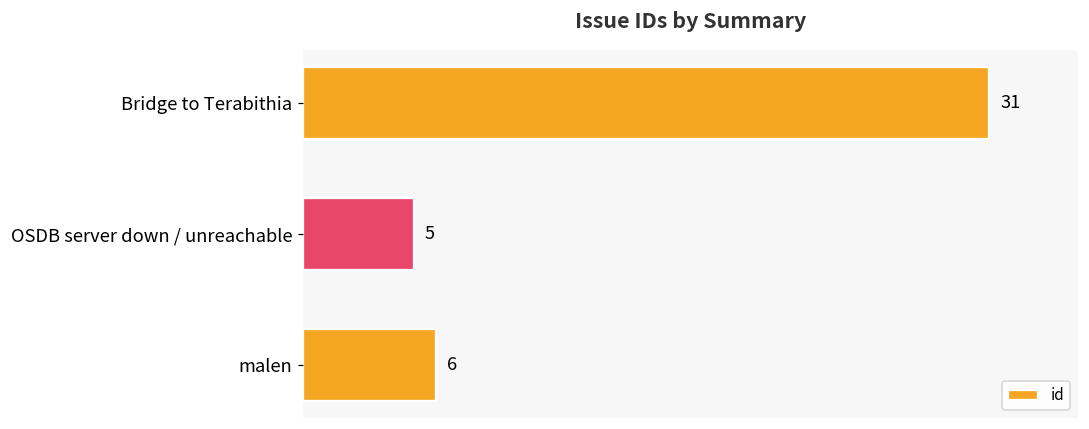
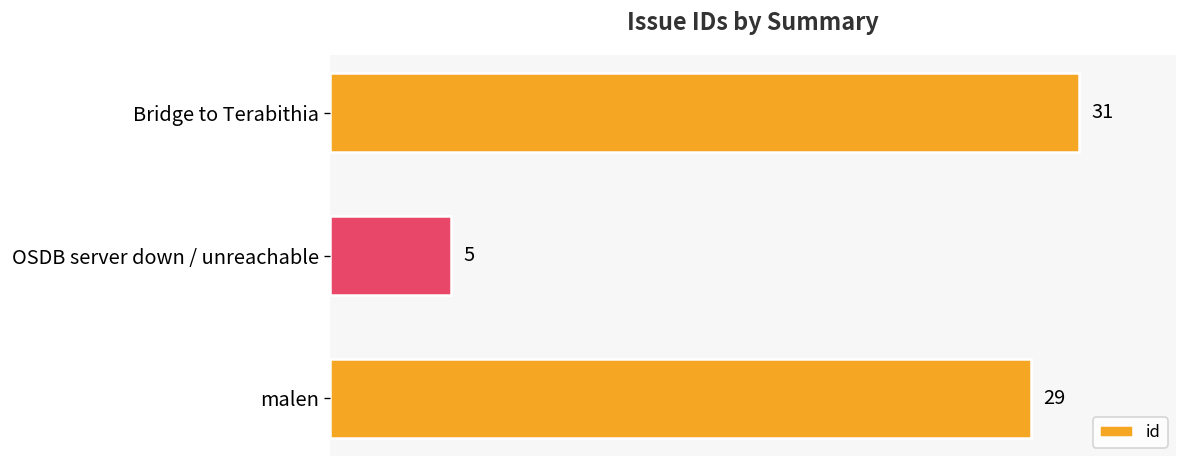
  {
    "Bridge to Terabithia": 31,
    "OSDB server down / unreachable": 5,
-   "malen": 6
+   "malen": 29
  }
